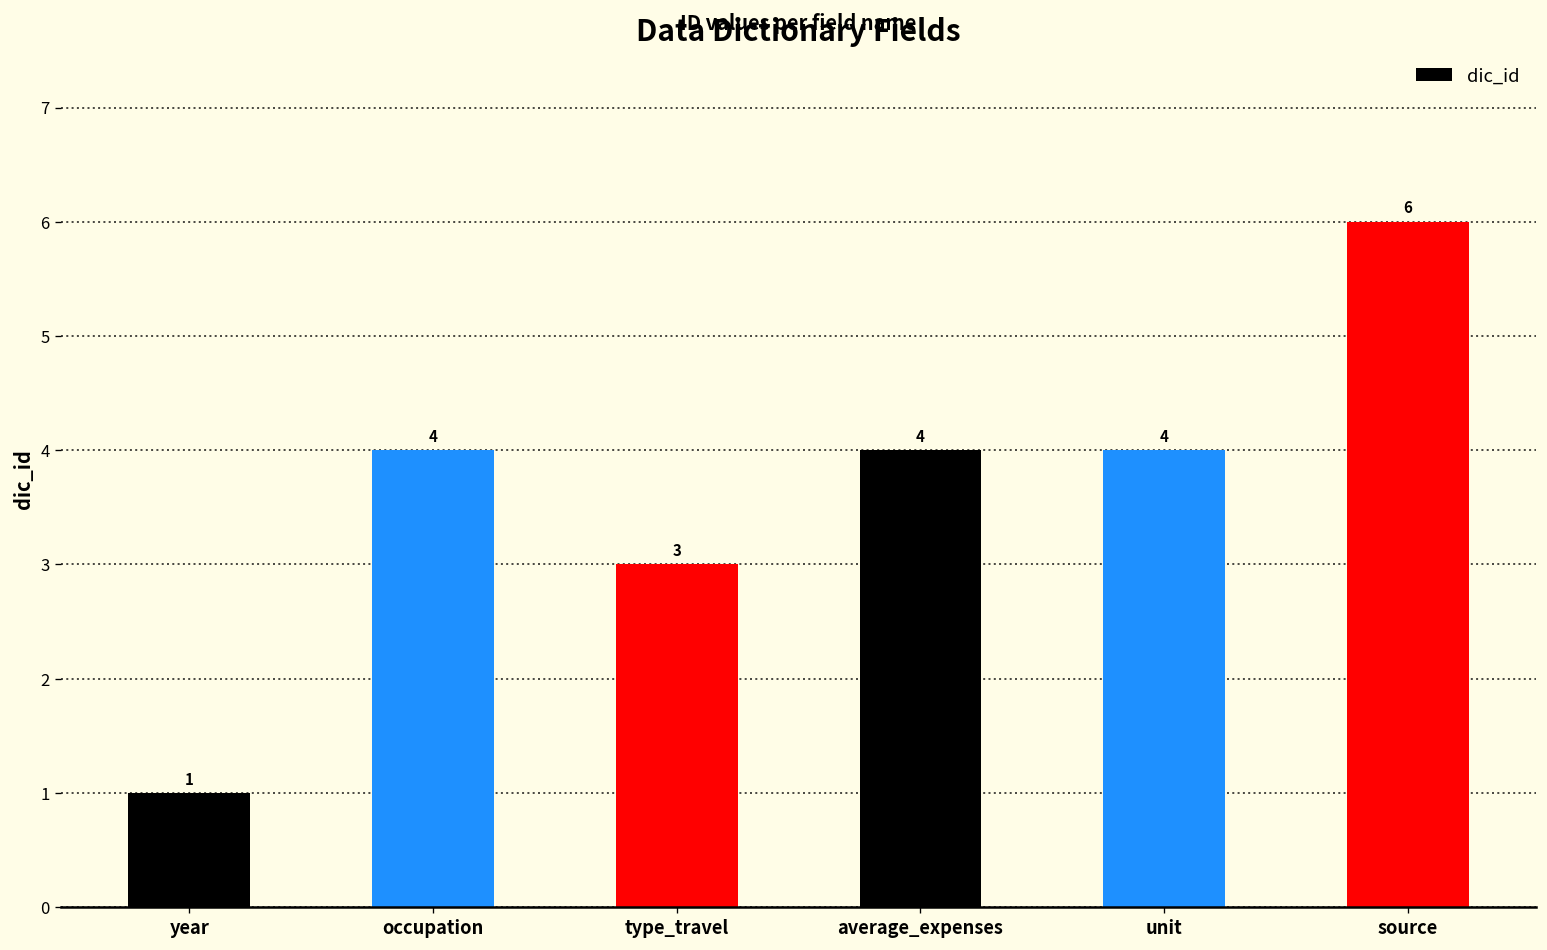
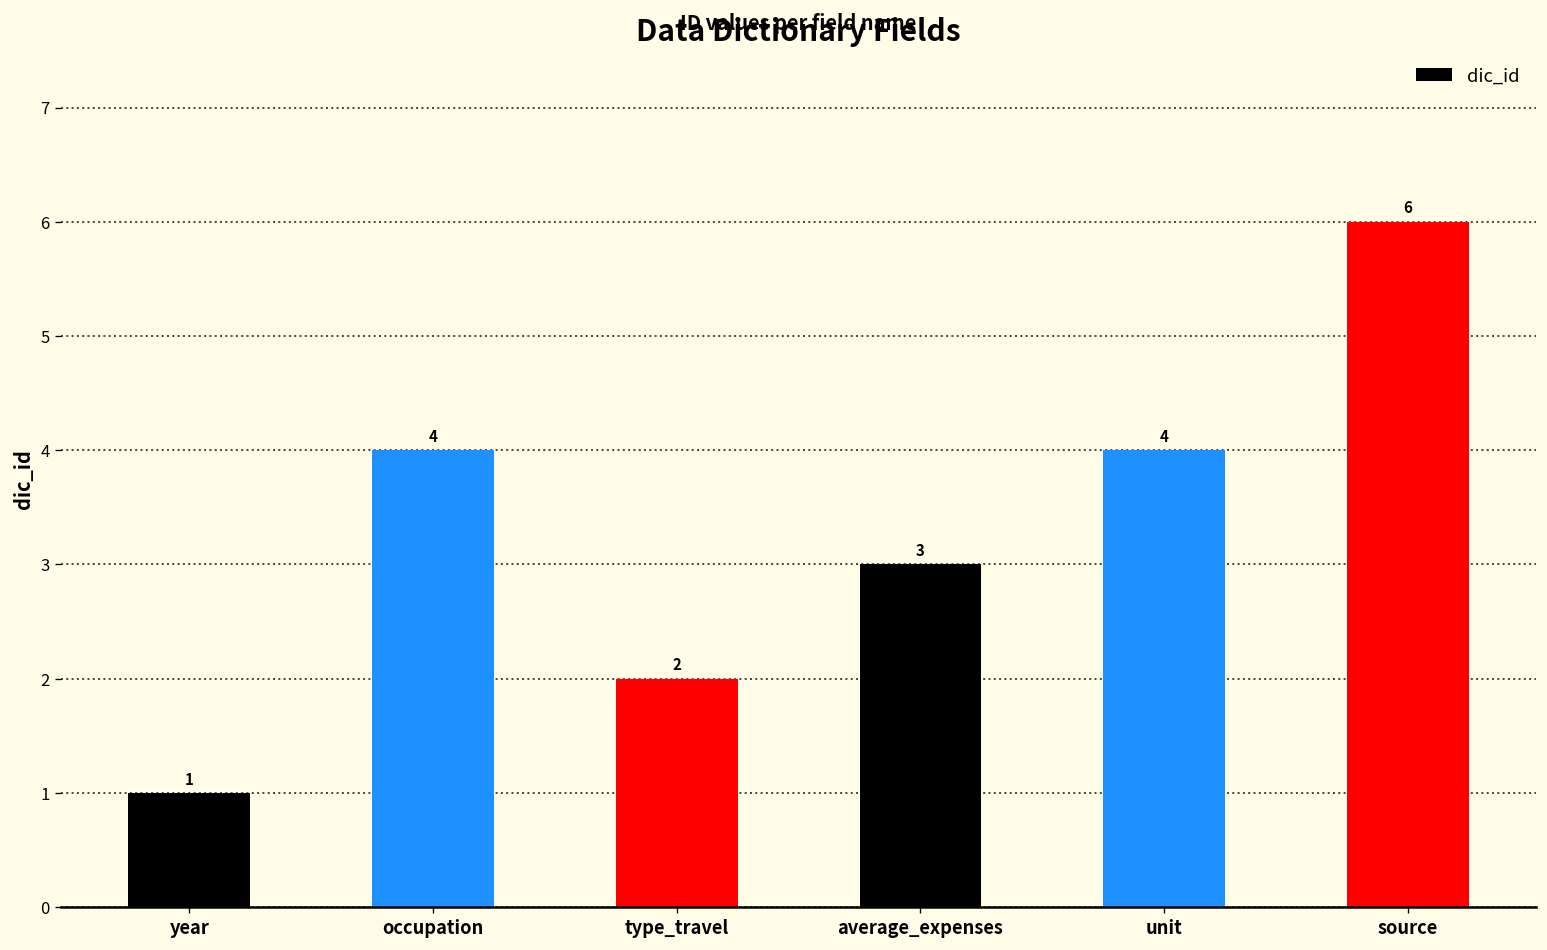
  {
    "year": 1,
    "occupation": 4,
-   "type_travel": 3,
-   "average_expenses": 4,
+   "type_travel": 2,
+   "average_expenses": 3,
    "unit": 4,
    "source": 6
  }
